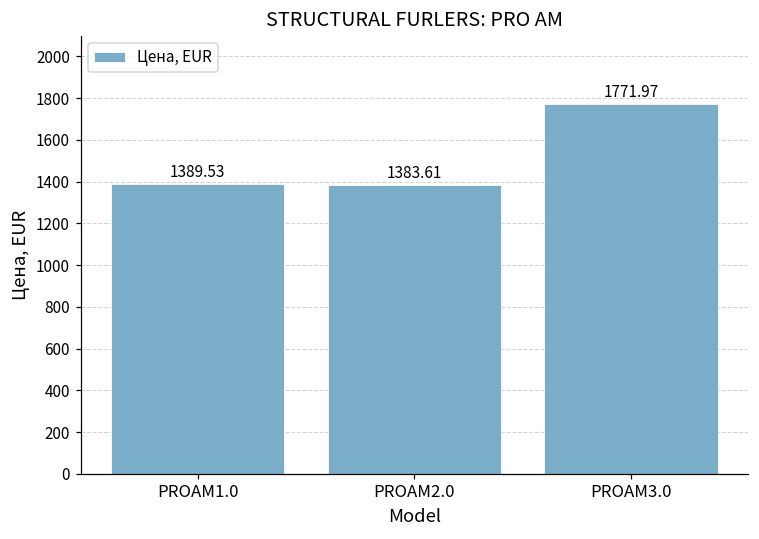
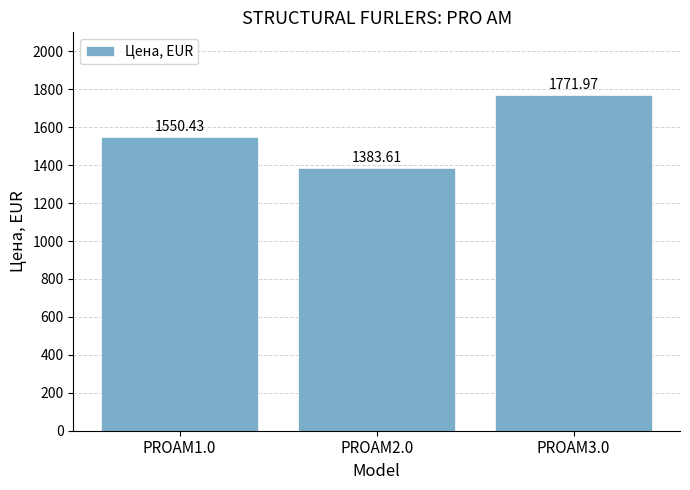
  {
-   "PROAM1.0": 1389.53,
+   "PROAM1.0": 1550.43,
    "PROAM2.0": 1383.61,
    "PROAM3.0": 1771.97
  }
